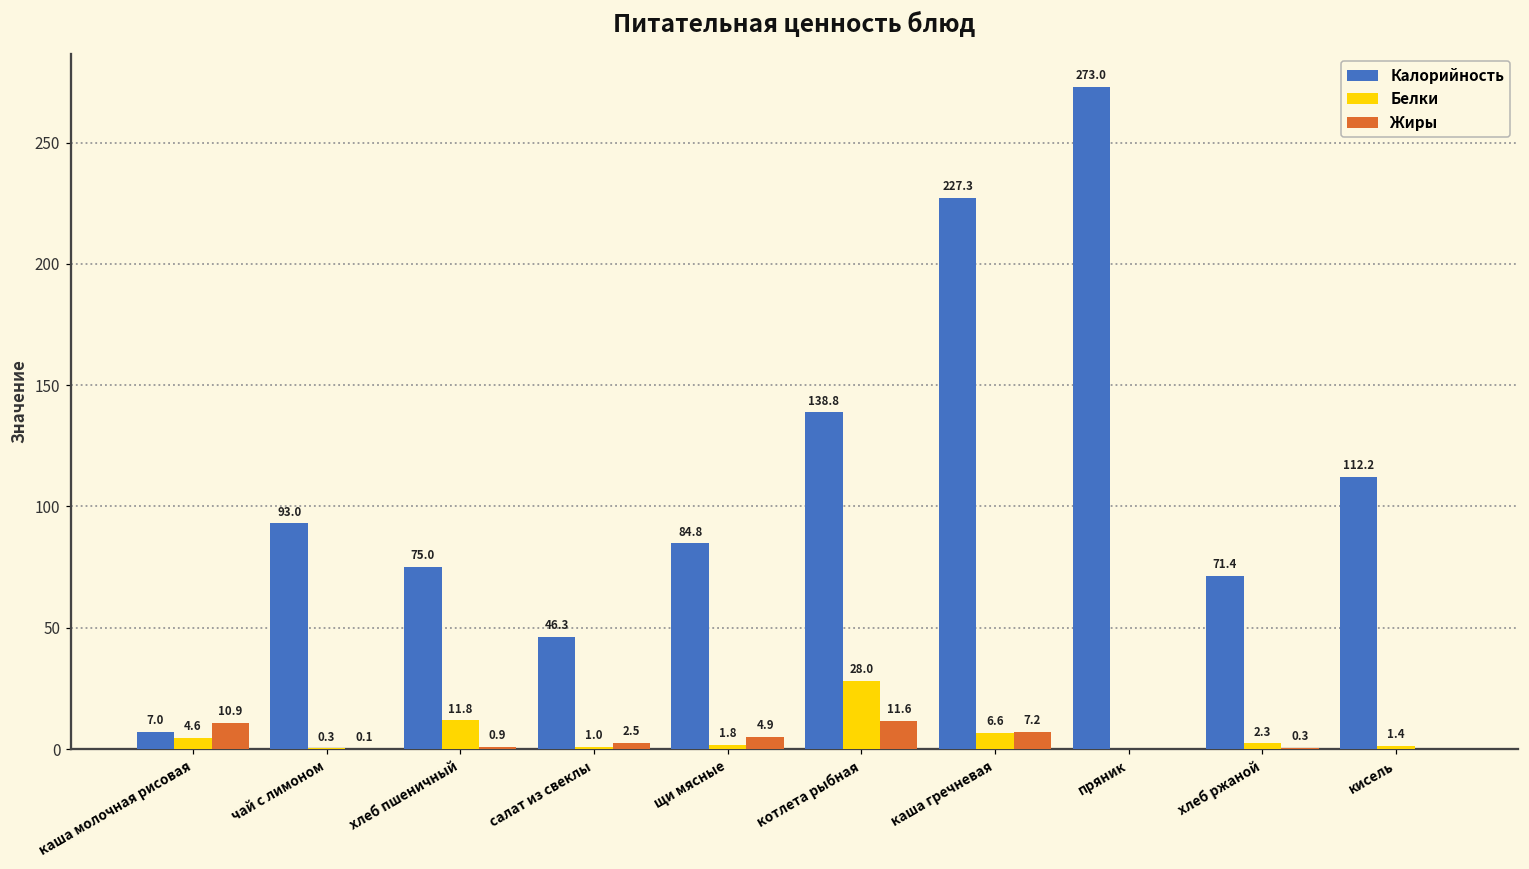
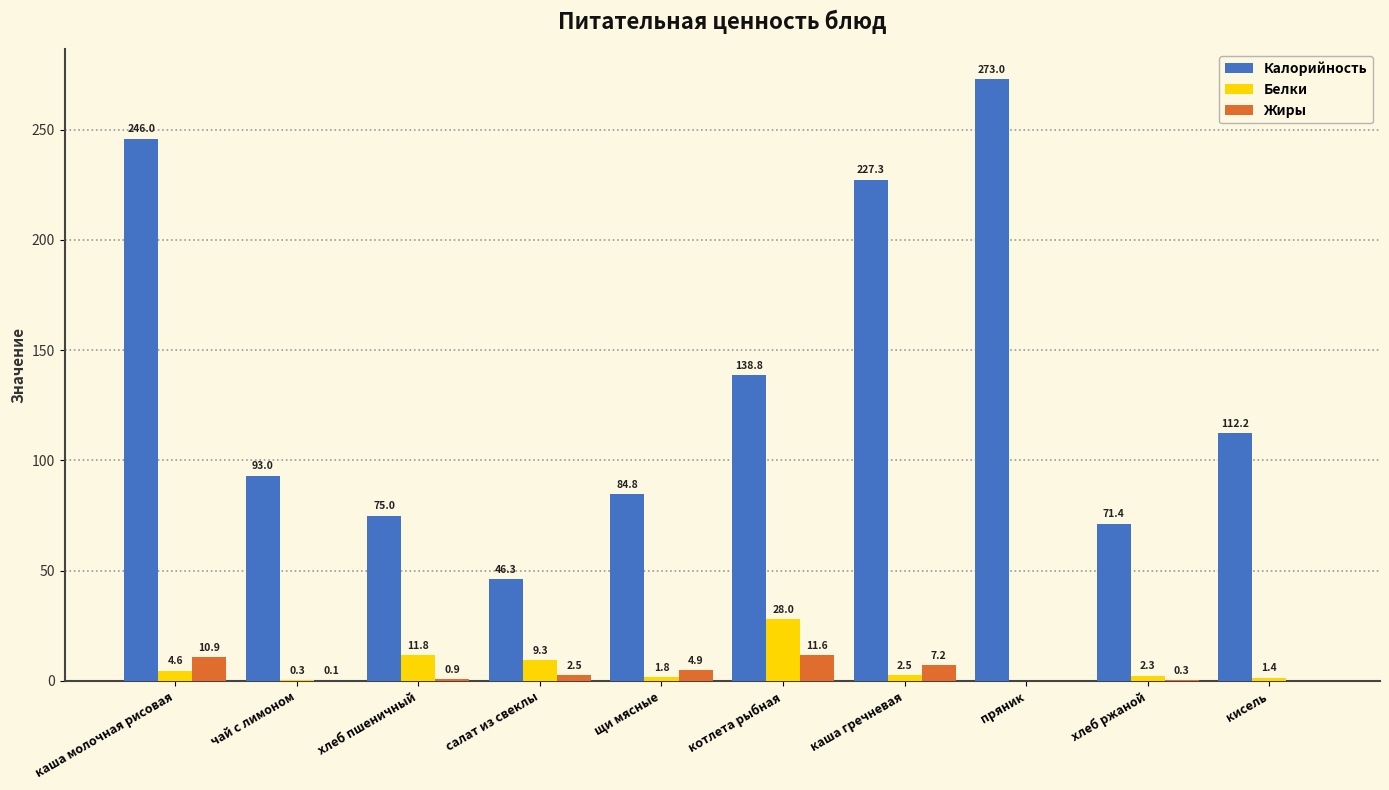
  {
    "Калорийность": {
-     "каша молочная рисовая": 7.0,
+     "каша молочная рисовая": 246.0,
      "чай с лимоном": 93.0,
      "хлеб пшеничный": 75.0,
      "салат из свеклы": 46.3,
      "щи мясные": 84.8,
      "котлета рыбная": 138.8,
      "каша гречневая": 227.3,
      "пряник": 273.0,
      "хлеб ржаной": 71.4,
      "кисель": 112.2
    },
    "Белки": {
      "каша молочная рисовая": 4.6,
      "чай с лимоном": 0.3,
      "хлеб пшеничный": 11.8,
-     "салат из свеклы": 1.0,
+     "салат из свеклы": 9.3,
      "щи мясные": 1.8,
      "котлета рыбная": 28.0,
-     "каша гречневая": 6.6,
+     "каша гречневая": 2.5,
      "хлеб ржаной": 2.3,
      "кисель": 1.4
    },
    "Жиры": {
      "каша молочная рисовая": 10.9,
      "чай с лимоном": 0.1,
      "хлеб пшеничный": 0.9,
      "салат из свеклы": 2.5,
      "щи мясные": 4.9,
      "котлета рыбная": 11.6,
      "каша гречневая": 7.2,
      "хлеб ржаной": 0.3
    }
  }
